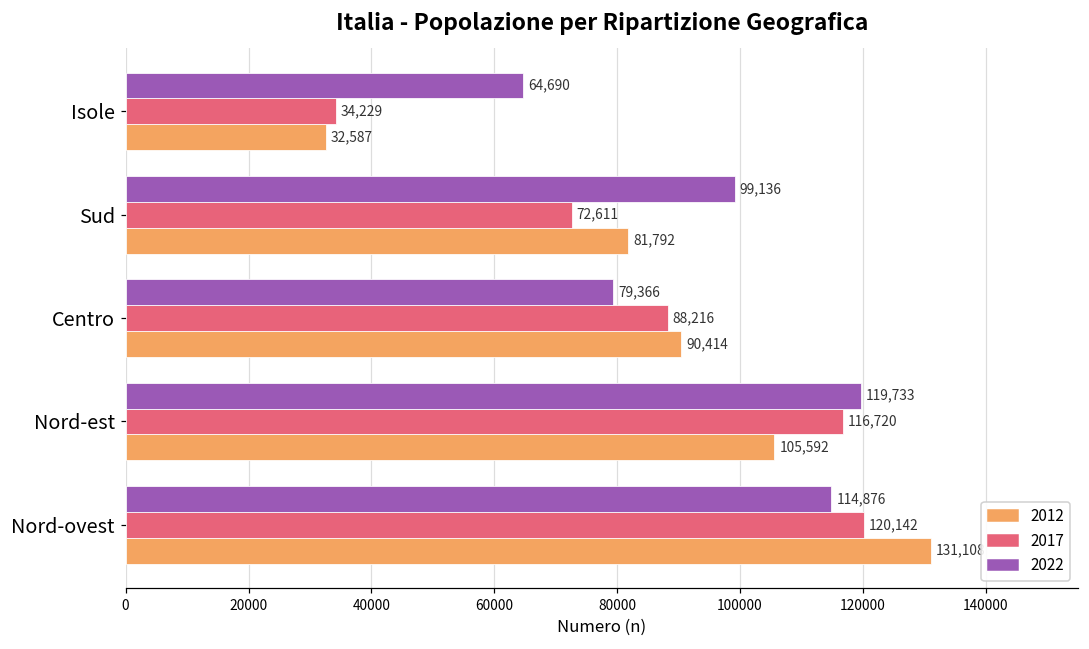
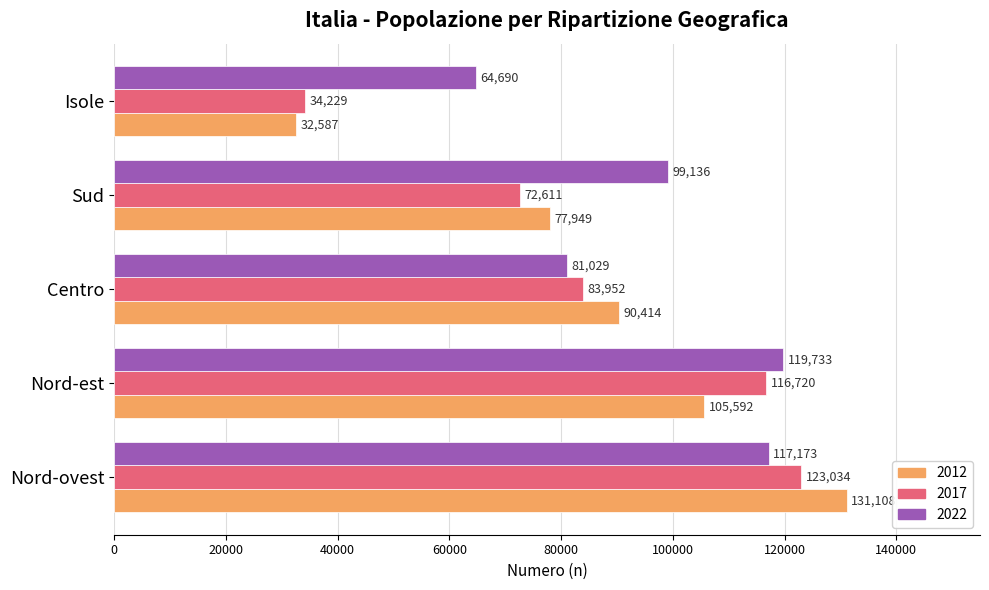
  {
    "2012": {
      "Isole": "32,587",
-     "Sud": "81,792",
+     "Sud": "77,949",
      "Centro": "90,414",
      "Nord-est": "105,592"
    },
    "2017": {
      "Isole": "34,229",
      "Sud": "72,611",
-     "Centro": "88,216",
+     "Centro": "83,952",
      "Nord-est": "116,720",
-     "Nord-ovest": "120,142"
+     "Nord-ovest": "123,034"
    },
    "2022": {
      "Isole": "64,690",
      "Sud": "99,136",
-     "Centro": "79,366",
+     "Centro": "81,029",
      "Nord-est": "119,733",
-     "Nord-ovest": "114,876"
+     "Nord-ovest": "117,173"
    }
  }
